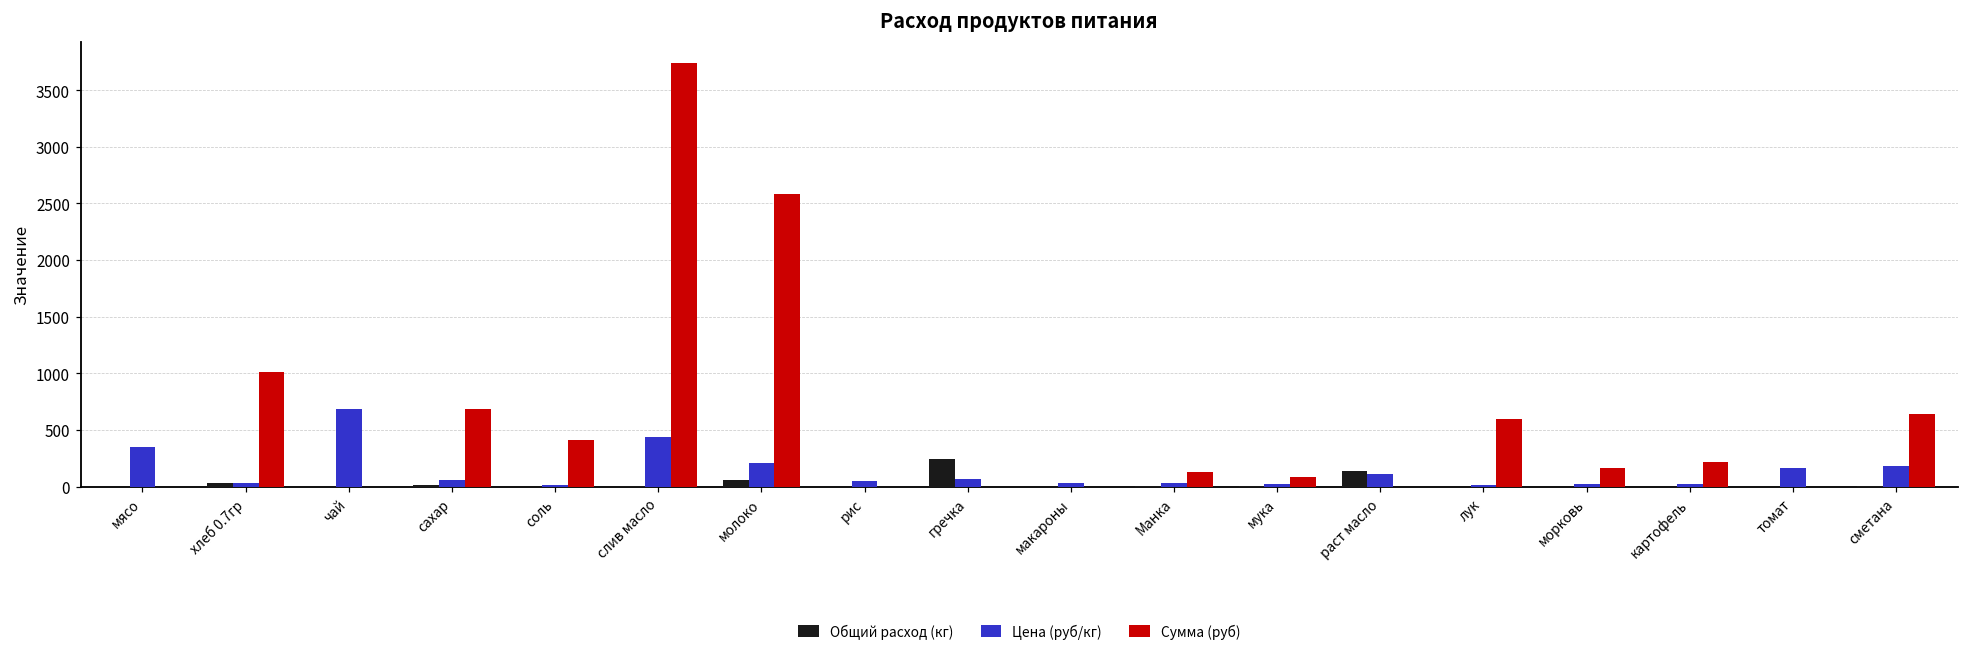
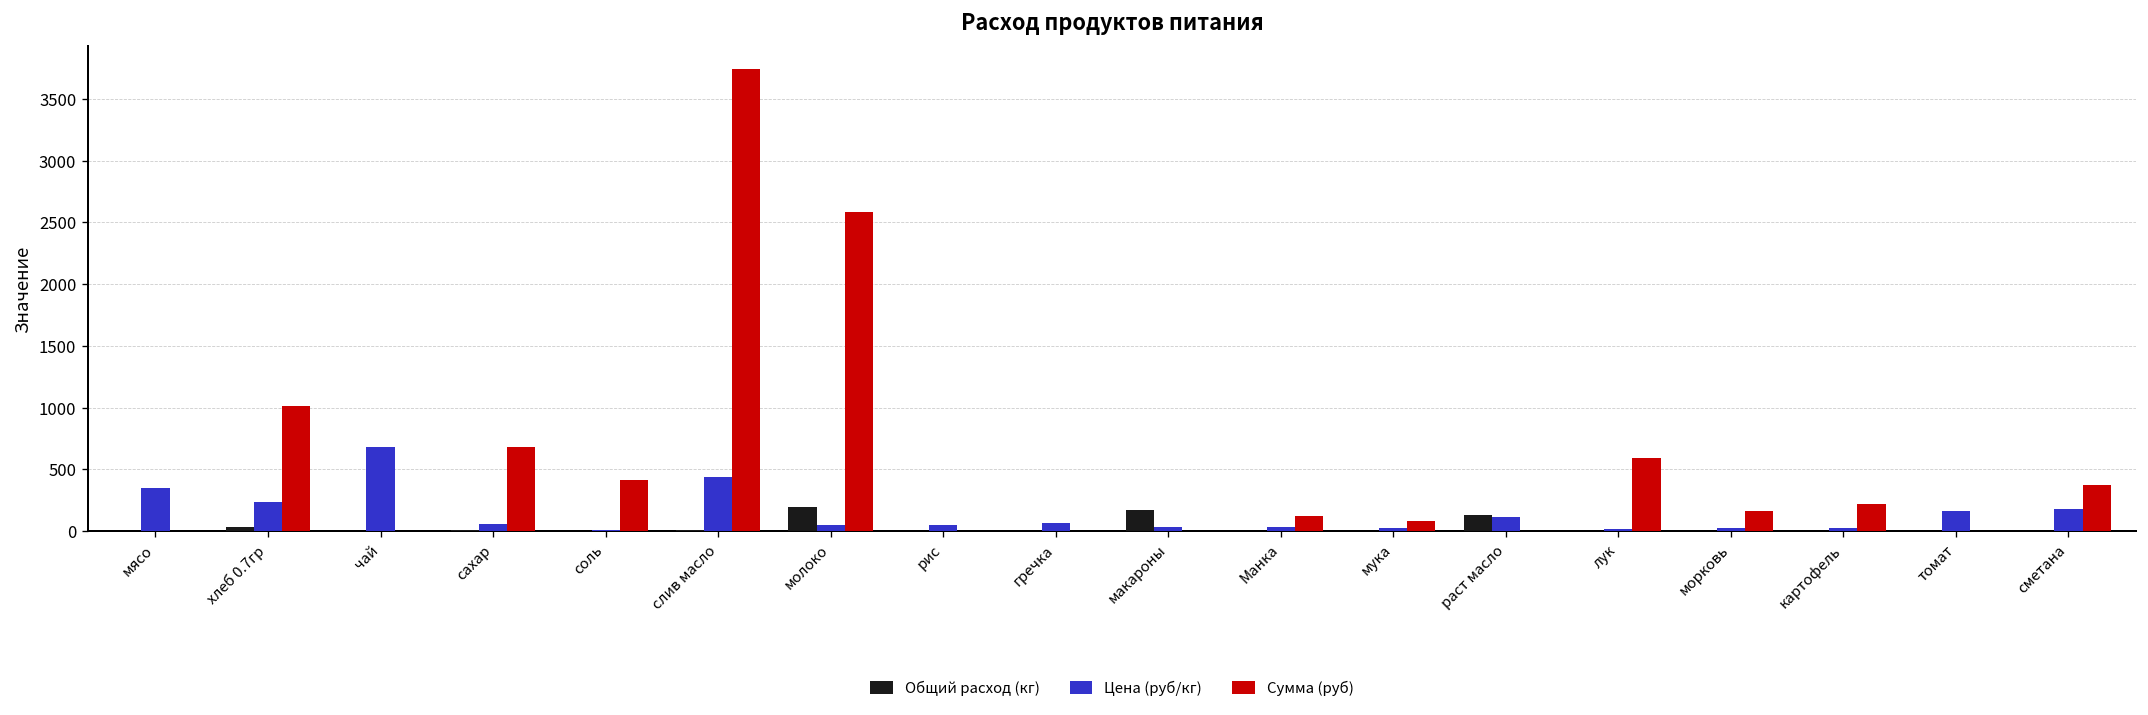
  {
    "Общий расход (кг)": {
      "мясо": 0,
      "хлеб 0.7гр": 40,
      "чай": 0,
-     "молоко": 60,
+     "молоко": 200,
      "рис": 0,
-     "гречка": 250,
-     "макароны": 0,
+     "гречка": 0,
+     "макароны": 170,
      "раст масло": 140,
      "лук": 0,
      "морковь": 0,
      "картофель": 0,
      "томат": 0
    },
    "Цена (руб/кг)": {
      "мясо": 350,
-     "хлеб 0.7гр": 30,
+     "хлеб 0.7гр": 240,
      "чай": 680,
      "сахар": 60,
      "слив масло": 440,
-     "молоко": 210,
+     "молоко": 50,
      "рис": 50,
      "гречка": 70,
      "макароны": 30,
      "Манка": 40,
      "раст масло": 120,
      "морковь": 30,
      "картофель": 30,
      "томат": 160,
      "сметана": 180
    },
    "Сумма (руб)": {
      "мясо": 0,
      "хлеб 0.7гр": 1010,
      "чай": 0,
      "сахар": 680,
      "соль": 410,
      "слив масло": 3740,
      "молоко": 2590,
      "рис": 0,
      "гречка": 0,
      "макароны": 0,
      "Манка": 120,
      "мука": 90,
      "раст масло": 0,
      "лук": 590,
      "морковь": 160,
      "картофель": 220,
      "томат": 0,
-     "сметана": 640
+     "сметана": 380
    }
  }
